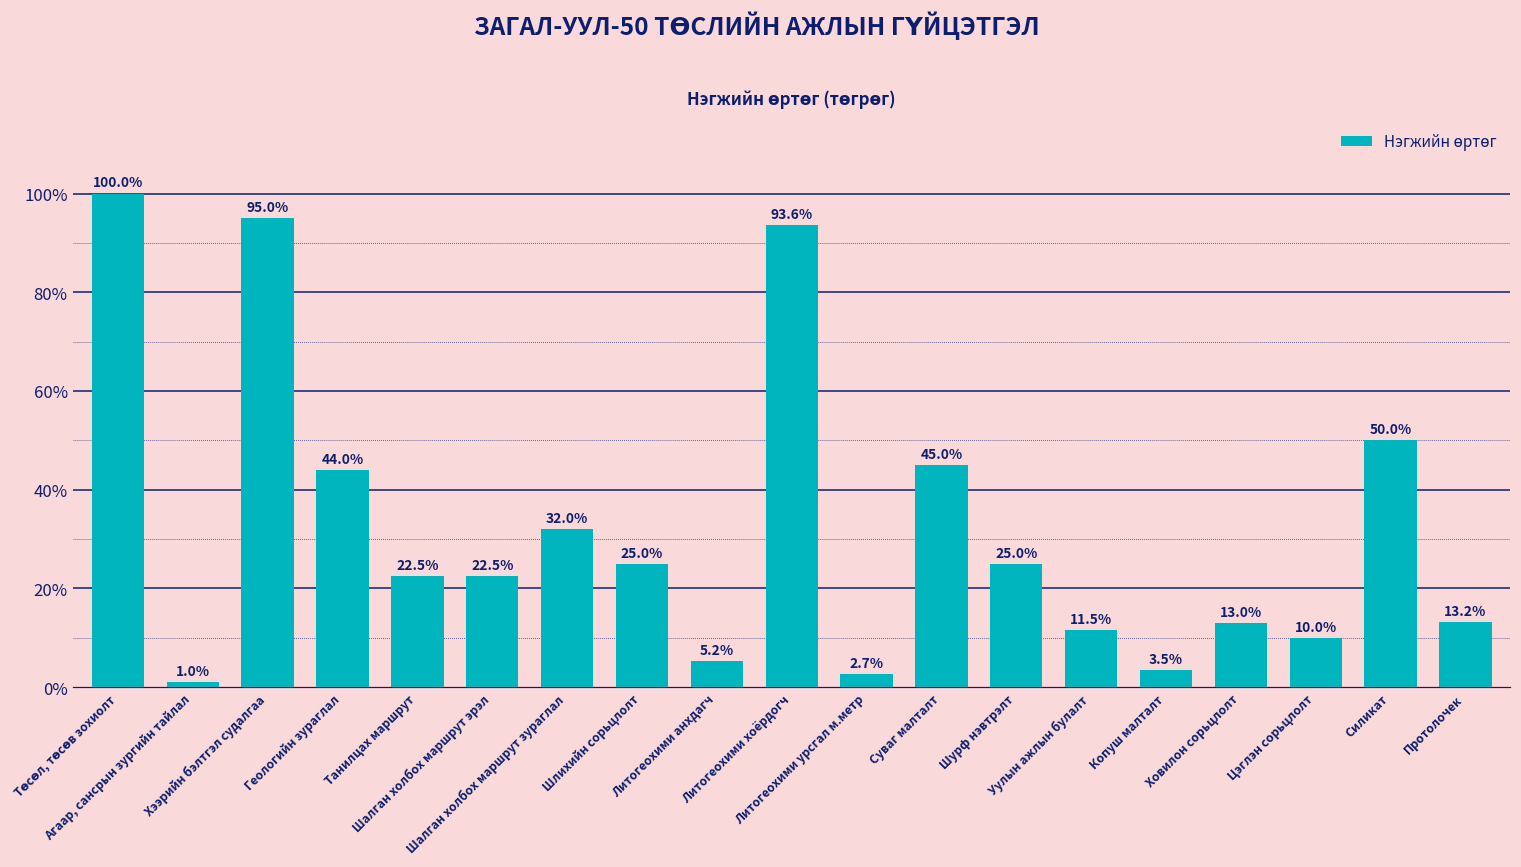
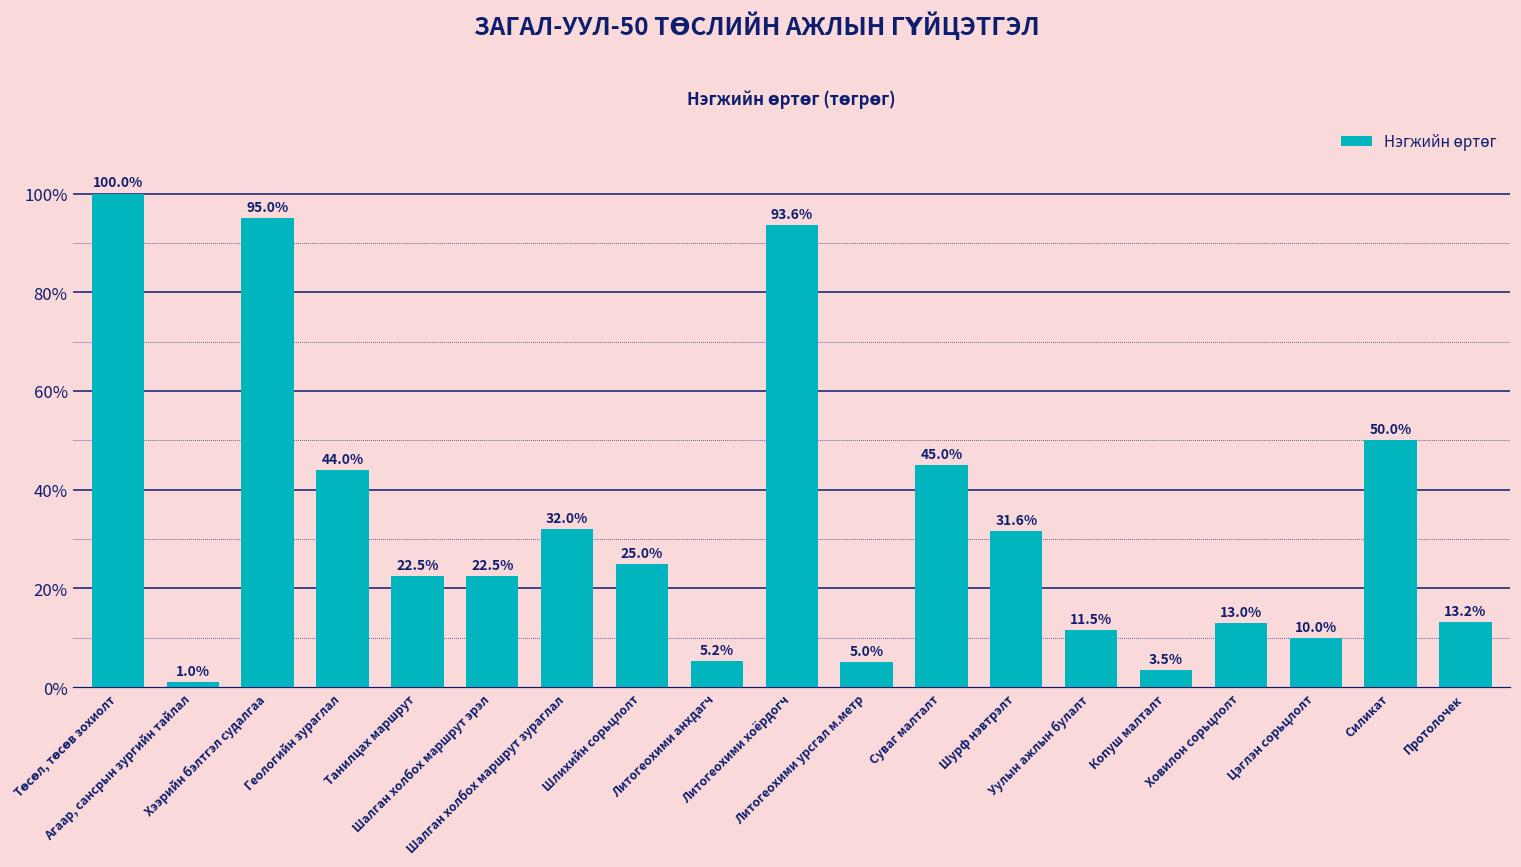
  {
    "Төсөл, төсөв зохиолт": "100.0%",
    "Агаар, сансрын зургийн тайлал": "1.0%",
    "Хээрийн бэлтгэл судалгаа": "95.0%",
    "Геологийн зураглал": "44.0%",
    "Танилцах маршрут": "22.5%",
    "Шалган холбох маршрут эрэл": "22.5%",
    "Шалган холбох маршрут зураглал": "32.0%",
    "Шлихийн сорьцлолт": "25.0%",
    "Литогеохими анхдагч": "5.2%",
    "Литогеохими хоёрдогч": "93.6%",
-   "Литогеохими урсгал м.метр": "2.7%",
+   "Литогеохими урсгал м.метр": "5.0%",
    "Суваг малталт": "45.0%",
-   "Шурф нэвтрэлт": "25.0%",
+   "Шурф нэвтрэлт": "31.6%",
    "Уулын ажлын булалт": "11.5%",
    "Копуш малталт": "3.5%",
    "Ховилон сорьцлолт": "13.0%",
    "Цэглэн сорьцлолт": "10.0%",
    "Силикат": "50.0%",
    "Протолочек": "13.2%"
  }
